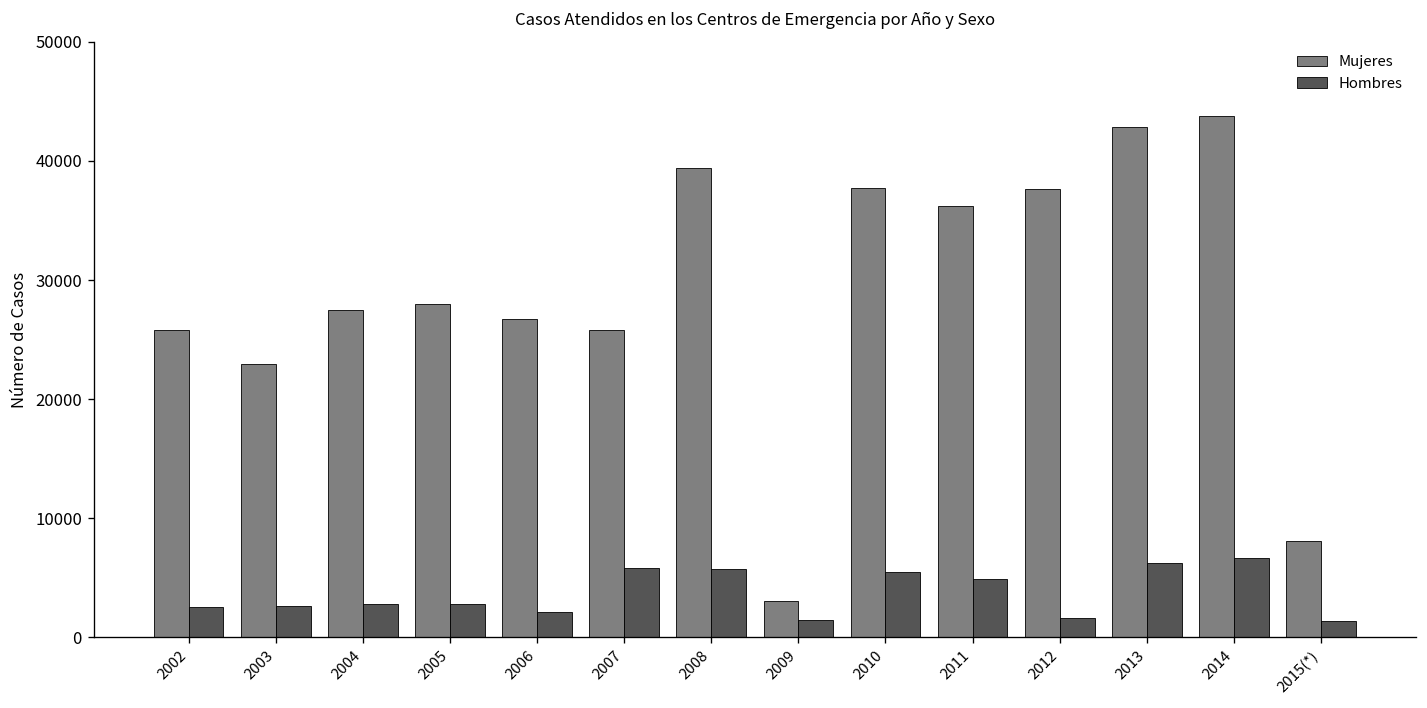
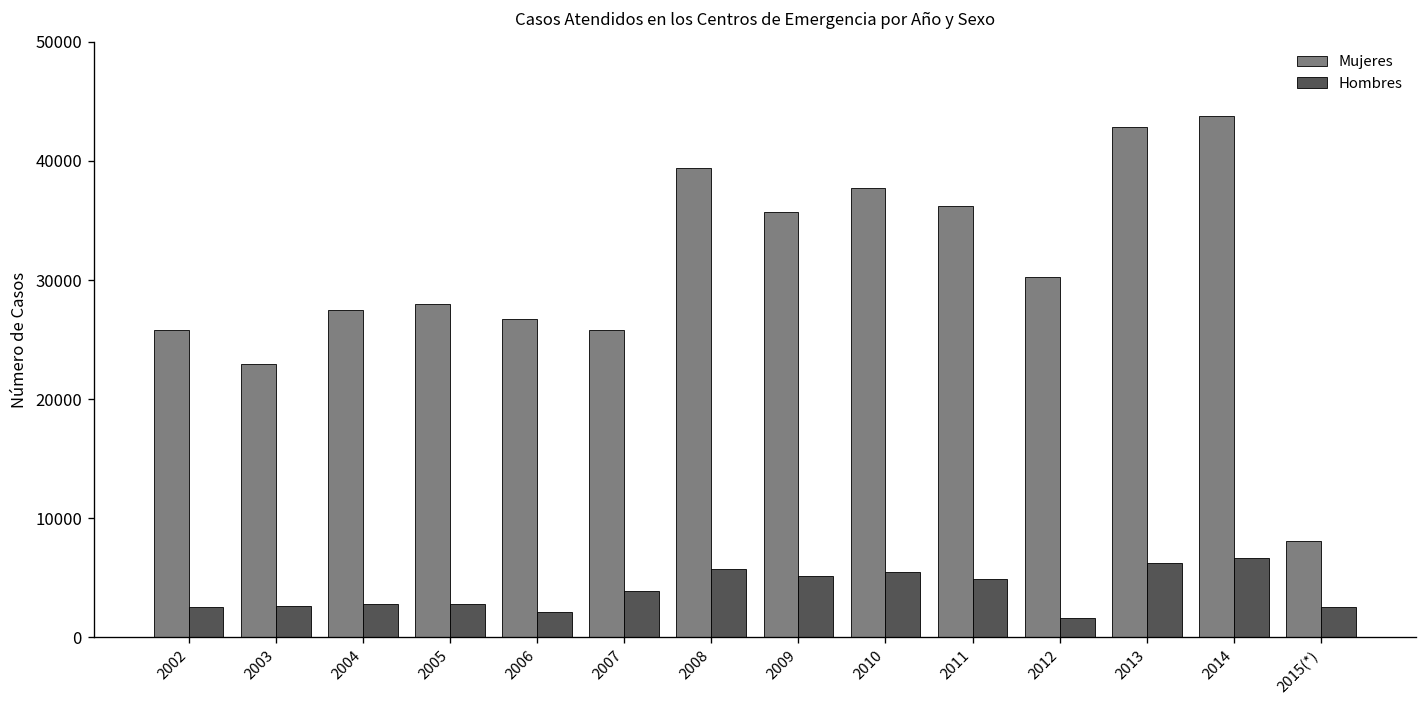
  {
    "Mujeres": {
      "2002": 26000,
      "2003": 23000,
      "2004": 27000,
      "2005": 28000,
      "2006": 27000,
      "2007": 26000,
      "2008": 39000,
-     "2009": 3000,
+     "2009": 36000,
      "2010": 38000,
      "2011": 36000,
-     "2012": 38000,
+     "2012": 30000,
      "2013": 43000,
      "2014": 44000,
      "2015(*)": 8000
    },
    "Hombres": {
      "2002": 3000,
      "2003": 3000,
      "2004": 3000,
      "2005": 3000,
      "2006": 2000,
-     "2007": 6000,
+     "2007": 4000,
      "2008": 6000,
-     "2009": 1000,
+     "2009": 5000,
      "2010": 5000,
      "2011": 5000,
      "2012": 2000,
      "2013": 6000,
      "2014": 7000,
-     "2015(*)": 1000
+     "2015(*)": 3000
    }
  }
